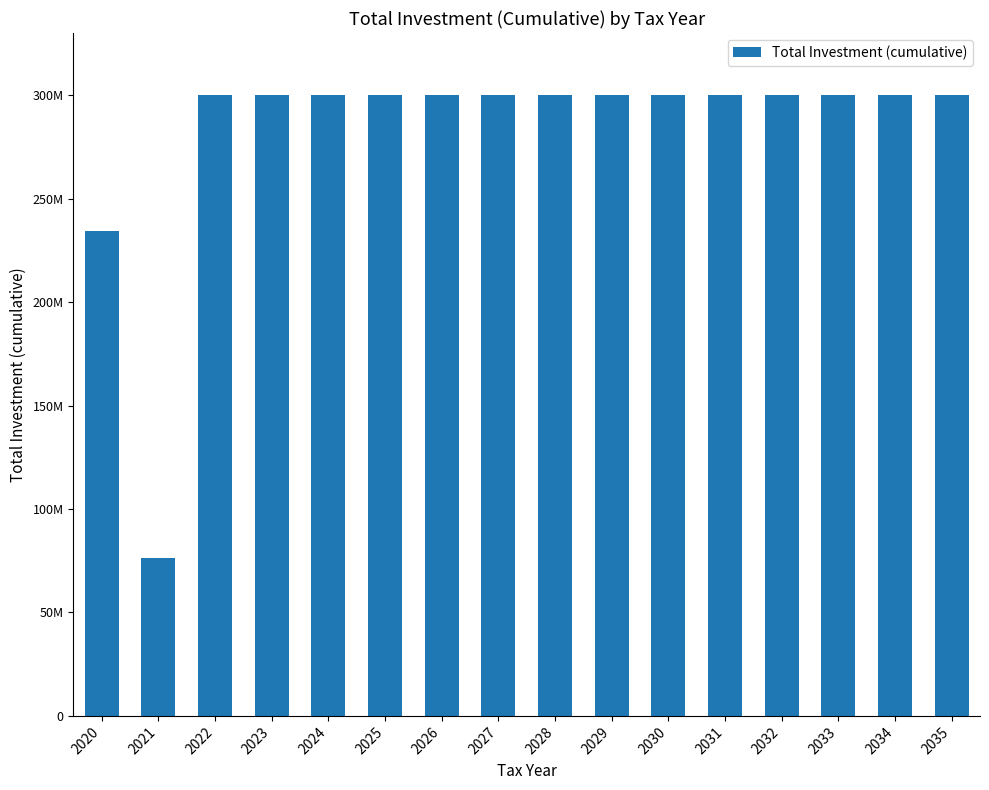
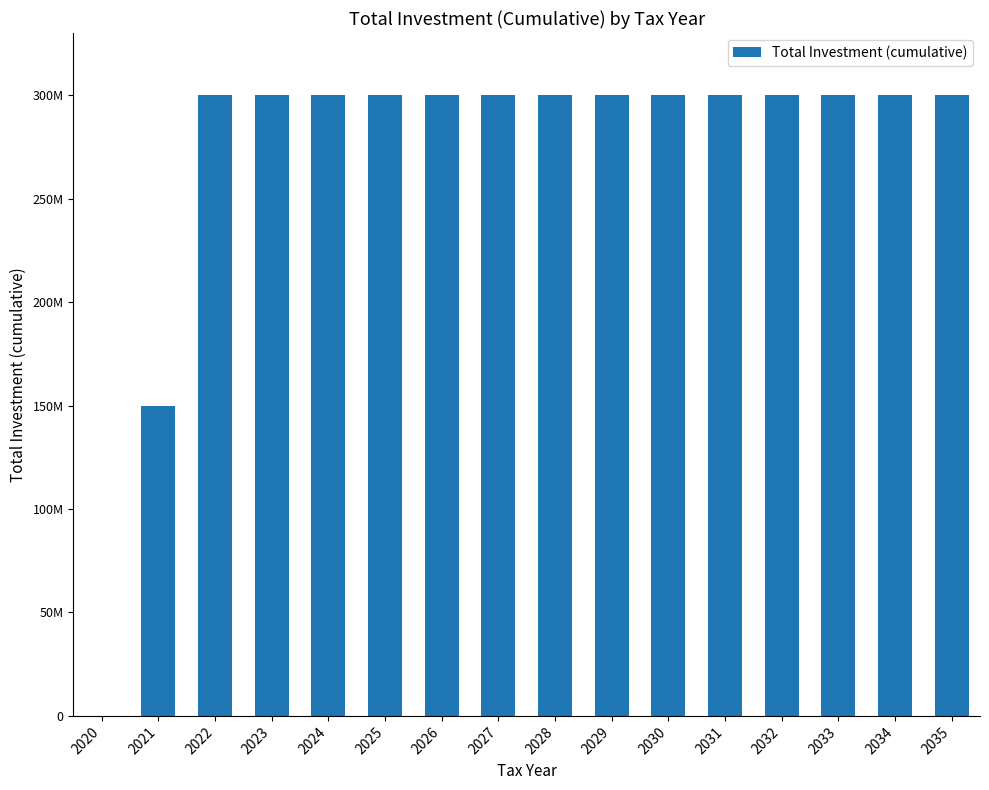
  {
-   "2020": 235000000,
-   "2021": 77000000,
+   "2020": 0,
+   "2021": 150000000,
    "2022": 300000000,
    "2023": 300000000,
    "2024": 300000000,
    "2025": 300000000,
    "2026": 300000000,
    "2027": 300000000,
    "2028": 300000000,
    "2029": 300000000,
    "2030": 300000000,
    "2031": 300000000,
    "2032": 300000000,
    "2033": 300000000,
    "2034": 300000000,
    "2035": 300000000
  }
